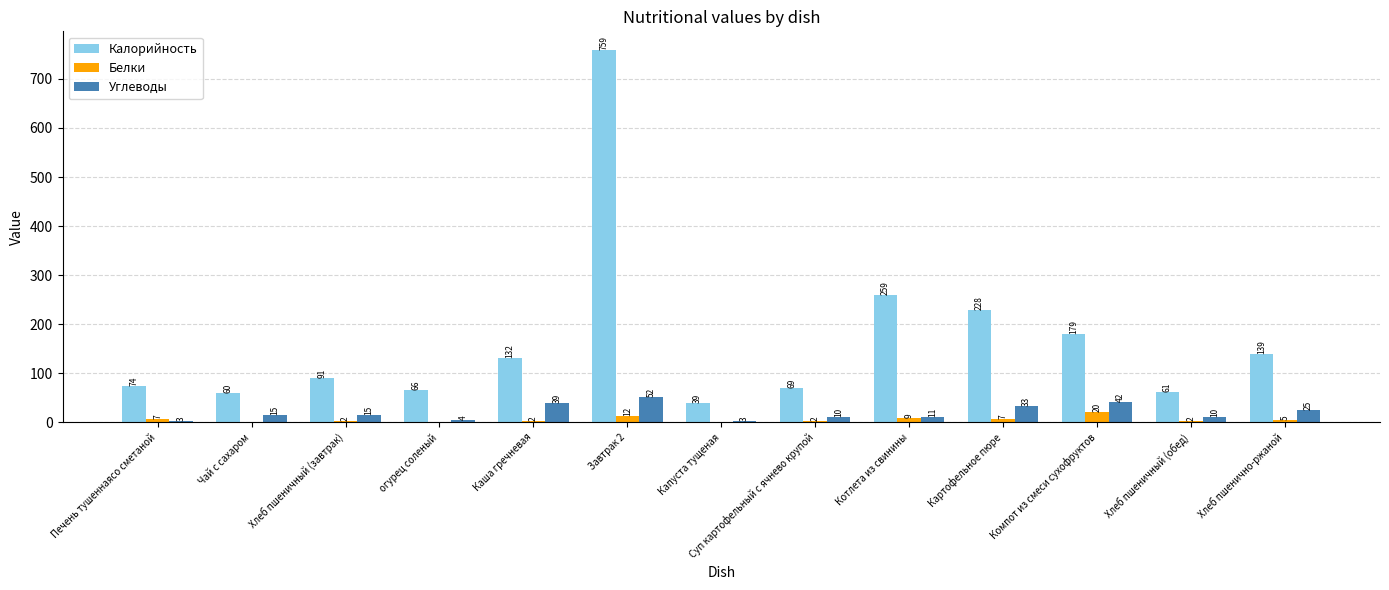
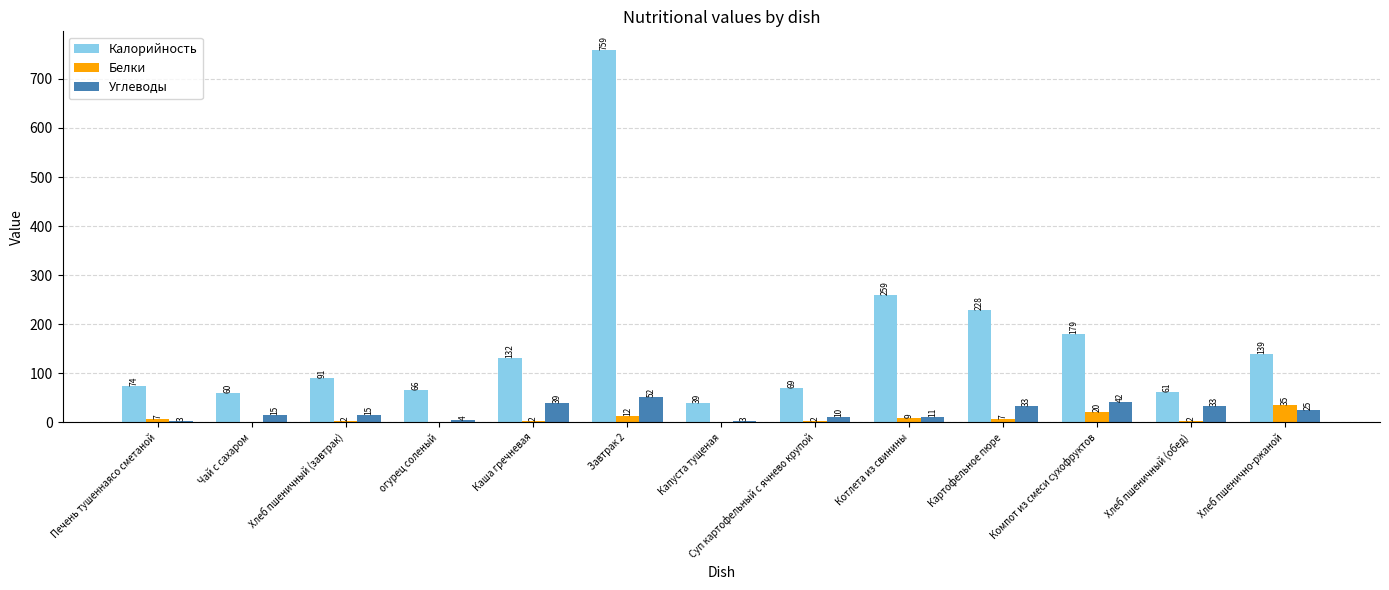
  {
    "Калорийность": {
      "Печень тушеннаясо сметаной": 74,
      "Чай с сахаром": 60,
      "Хлеб пшеничный (завтрак)": 91,
      "огурец соленый": 66,
      "Каша гречневая": 132,
      "Завтрак 2": 759,
      "Капуста тущеная": 39,
      "Суп картофельный с ячнево крупой": 69,
      "Котлета из свинины": 259,
      "Картофельное пюре": 228,
      "Компот из смеси сухофруктов": 179,
      "Хлеб пшеничный (обед)": 61,
      "Хлеб пшенично-ржаной": 139
    },
    "Белки": {
      "Печень тушеннаясо сметаной": 7,
      "Хлеб пшеничный (завтрак)": 2,
      "Каша гречневая": 2,
      "Завтрак 2": 12,
      "Суп картофельный с ячнево крупой": 2,
      "Котлета из свинины": 9,
      "Картофельное пюре": 7,
      "Компот из смеси сухофруктов": 20,
      "Хлеб пшеничный (обед)": 2,
-     "Хлеб пшенично-ржаной": 5
+     "Хлеб пшенично-ржаной": 35
    },
    "Углеводы": {
      "Печень тушеннаясо сметаной": 3,
      "Чай с сахаром": 15,
      "Хлеб пшеничный (завтрак)": 15,
      "огурец соленый": 4,
      "Каша гречневая": 39,
      "Завтрак 2": 52,
      "Капуста тущеная": 3,
      "Суп картофельный с ячнево крупой": 10,
      "Котлета из свинины": 11,
      "Картофельное пюре": 33,
      "Компот из смеси сухофруктов": 42,
-     "Хлеб пшеничный (обед)": 10,
+     "Хлеб пшеничный (обед)": 33,
      "Хлеб пшенично-ржаной": 25
    }
  }
